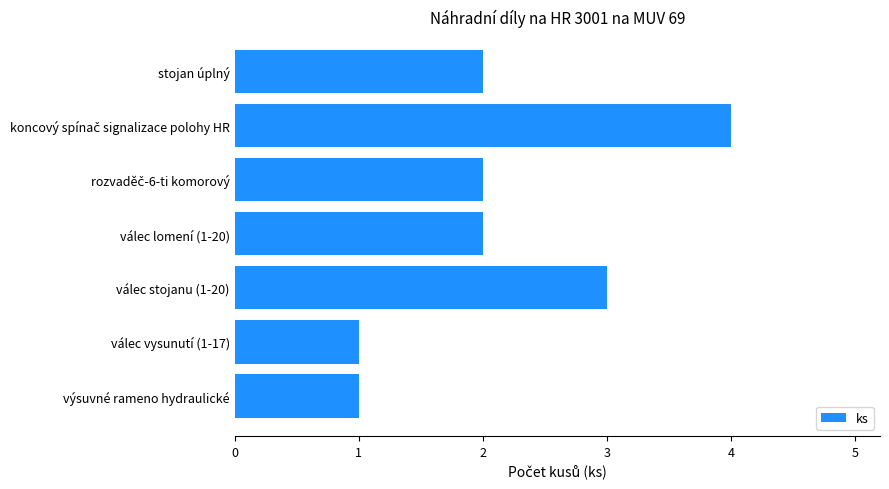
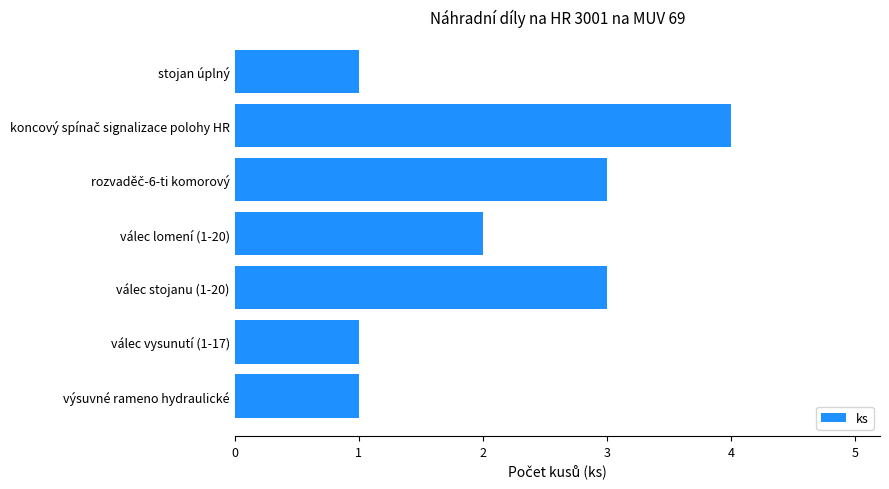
  {
-   "stojan úplný": 2,
+   "stojan úplný": 1,
    "koncový spínač signalizace polohy HR": 4,
-   "rozvaděč-6-ti komorový": 2,
+   "rozvaděč-6-ti komorový": 3,
    "válec lomení (1-20)": 2,
    "válec stojanu (1-20)": 3,
    "válec vysunutí (1-17)": 1,
    "výsuvné rameno hydraulické": 1
  }
